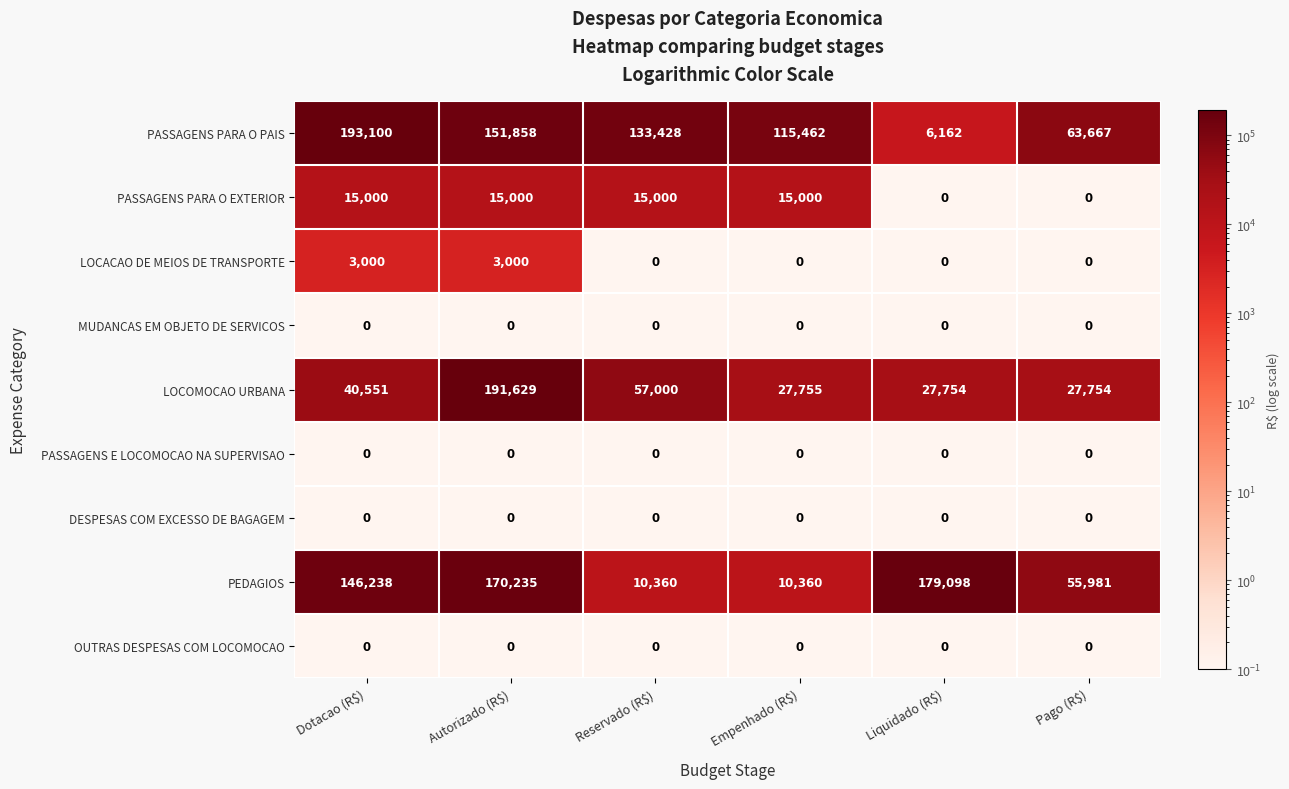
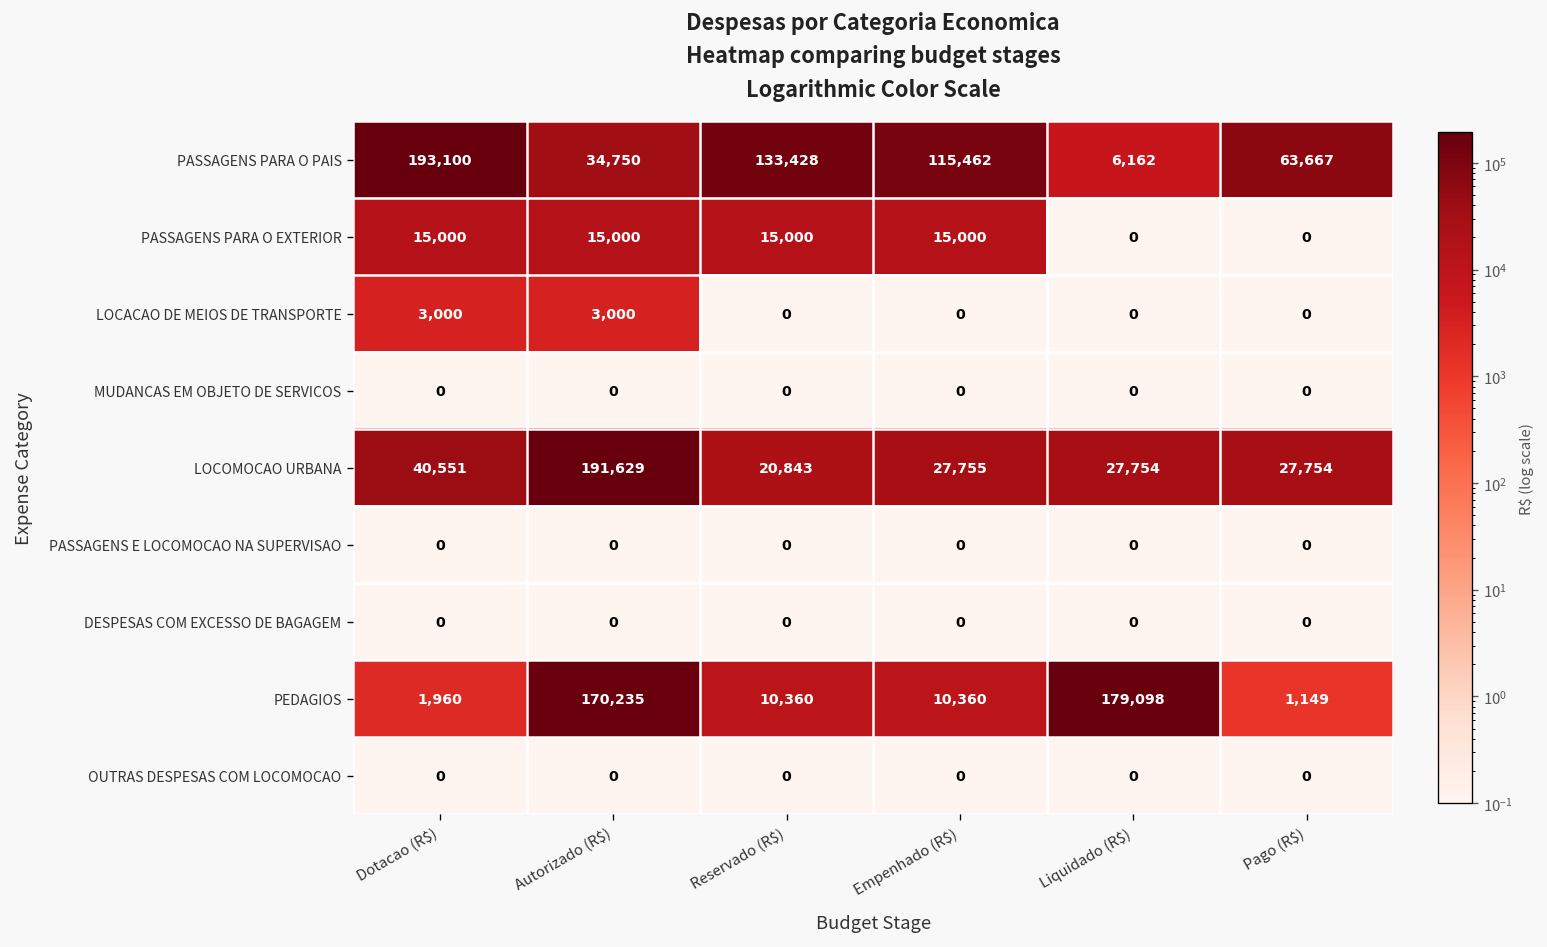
  {
    "PASSAGENS PARA O PAIS": {
      "Dotacao (R$)": "193,100",
-     "Autorizado (R$)": "151,858",
+     "Autorizado (R$)": "34,750",
      "Reservado (R$)": "133,428",
      "Empenhado (R$)": "115,462",
      "Liquidado (R$)": "6,162",
      "Pago (R$)": "63,667"
    },
    "PASSAGENS PARA O EXTERIOR": {
      "Dotacao (R$)": "15,000",
      "Autorizado (R$)": "15,000",
      "Reservado (R$)": "15,000",
      "Empenhado (R$)": "15,000",
      "Liquidado (R$)": "0",
      "Pago (R$)": "0"
    },
    "LOCACAO DE MEIOS DE TRANSPORTE": {
      "Dotacao (R$)": "3,000",
      "Autorizado (R$)": "3,000",
      "Reservado (R$)": "0",
      "Empenhado (R$)": "0",
      "Liquidado (R$)": "0",
      "Pago (R$)": "0"
    },
    "MUDANCAS EM OBJETO DE SERVICOS": {
      "Dotacao (R$)": "0",
      "Autorizado (R$)": "0",
      "Reservado (R$)": "0",
      "Empenhado (R$)": "0",
      "Liquidado (R$)": "0",
      "Pago (R$)": "0"
    },
    "LOCOMOCAO URBANA": {
      "Dotacao (R$)": "40,551",
      "Autorizado (R$)": "191,629",
-     "Reservado (R$)": "57,000",
+     "Reservado (R$)": "20,843",
      "Empenhado (R$)": "27,755",
      "Liquidado (R$)": "27,754",
      "Pago (R$)": "27,754"
    },
    "PASSAGENS E LOCOMOCAO NA SUPERVISAO": {
      "Dotacao (R$)": "0",
      "Autorizado (R$)": "0",
      "Reservado (R$)": "0",
      "Empenhado (R$)": "0",
      "Liquidado (R$)": "0",
      "Pago (R$)": "0"
    },
    "DESPESAS COM EXCESSO DE BAGAGEM": {
      "Dotacao (R$)": "0",
      "Autorizado (R$)": "0",
      "Reservado (R$)": "0",
      "Empenhado (R$)": "0",
      "Liquidado (R$)": "0",
      "Pago (R$)": "0"
    },
    "PEDAGIOS": {
-     "Dotacao (R$)": "146,238",
+     "Dotacao (R$)": "1,960",
      "Autorizado (R$)": "170,235",
      "Reservado (R$)": "10,360",
      "Empenhado (R$)": "10,360",
      "Liquidado (R$)": "179,098",
-     "Pago (R$)": "55,981"
+     "Pago (R$)": "1,149"
    },
    "OUTRAS DESPESAS COM LOCOMOCAO": {
      "Dotacao (R$)": "0",
      "Autorizado (R$)": "0",
      "Reservado (R$)": "0",
      "Empenhado (R$)": "0",
      "Liquidado (R$)": "0",
      "Pago (R$)": "0"
    }
  }
